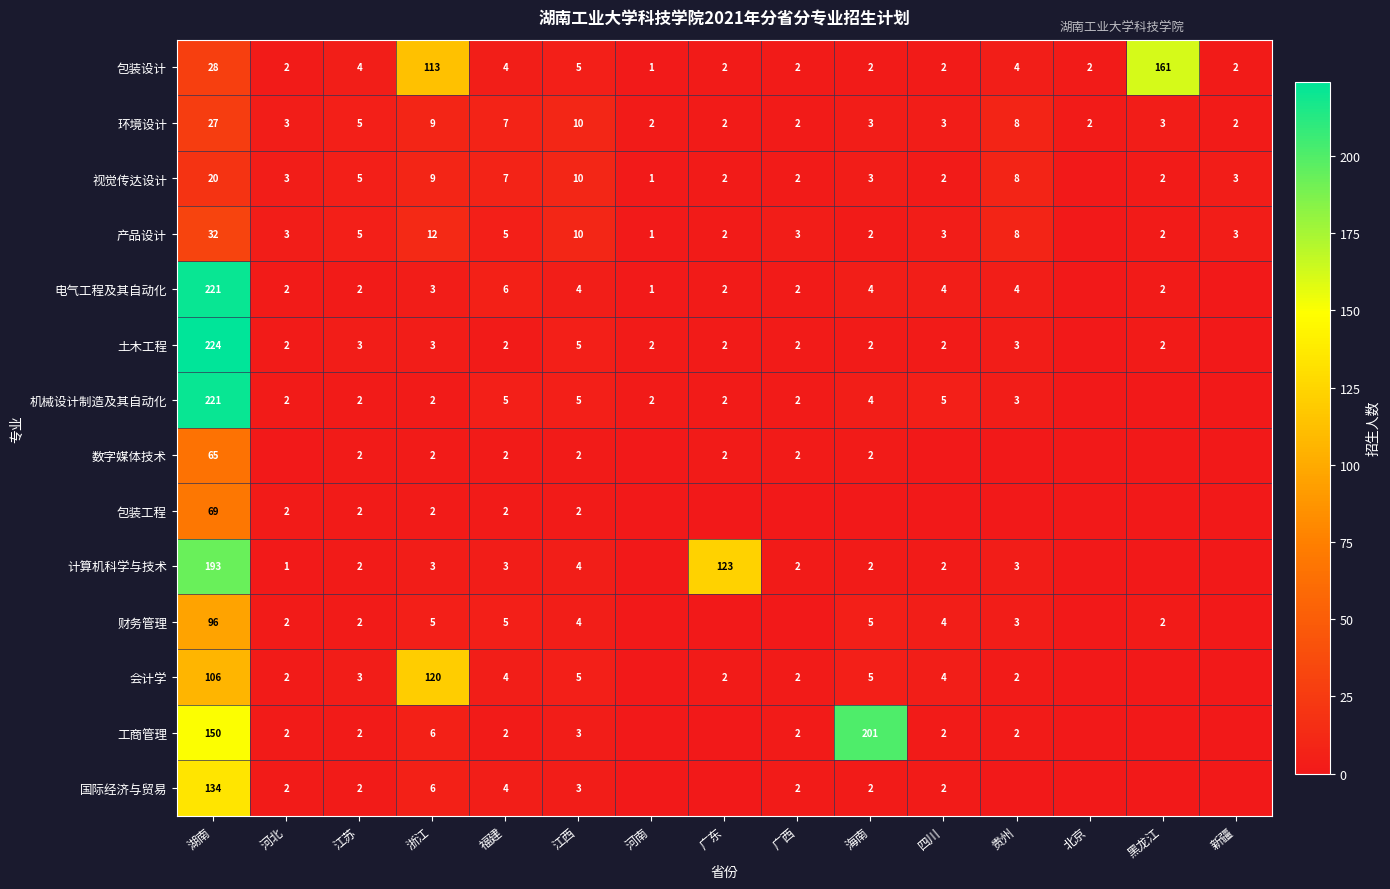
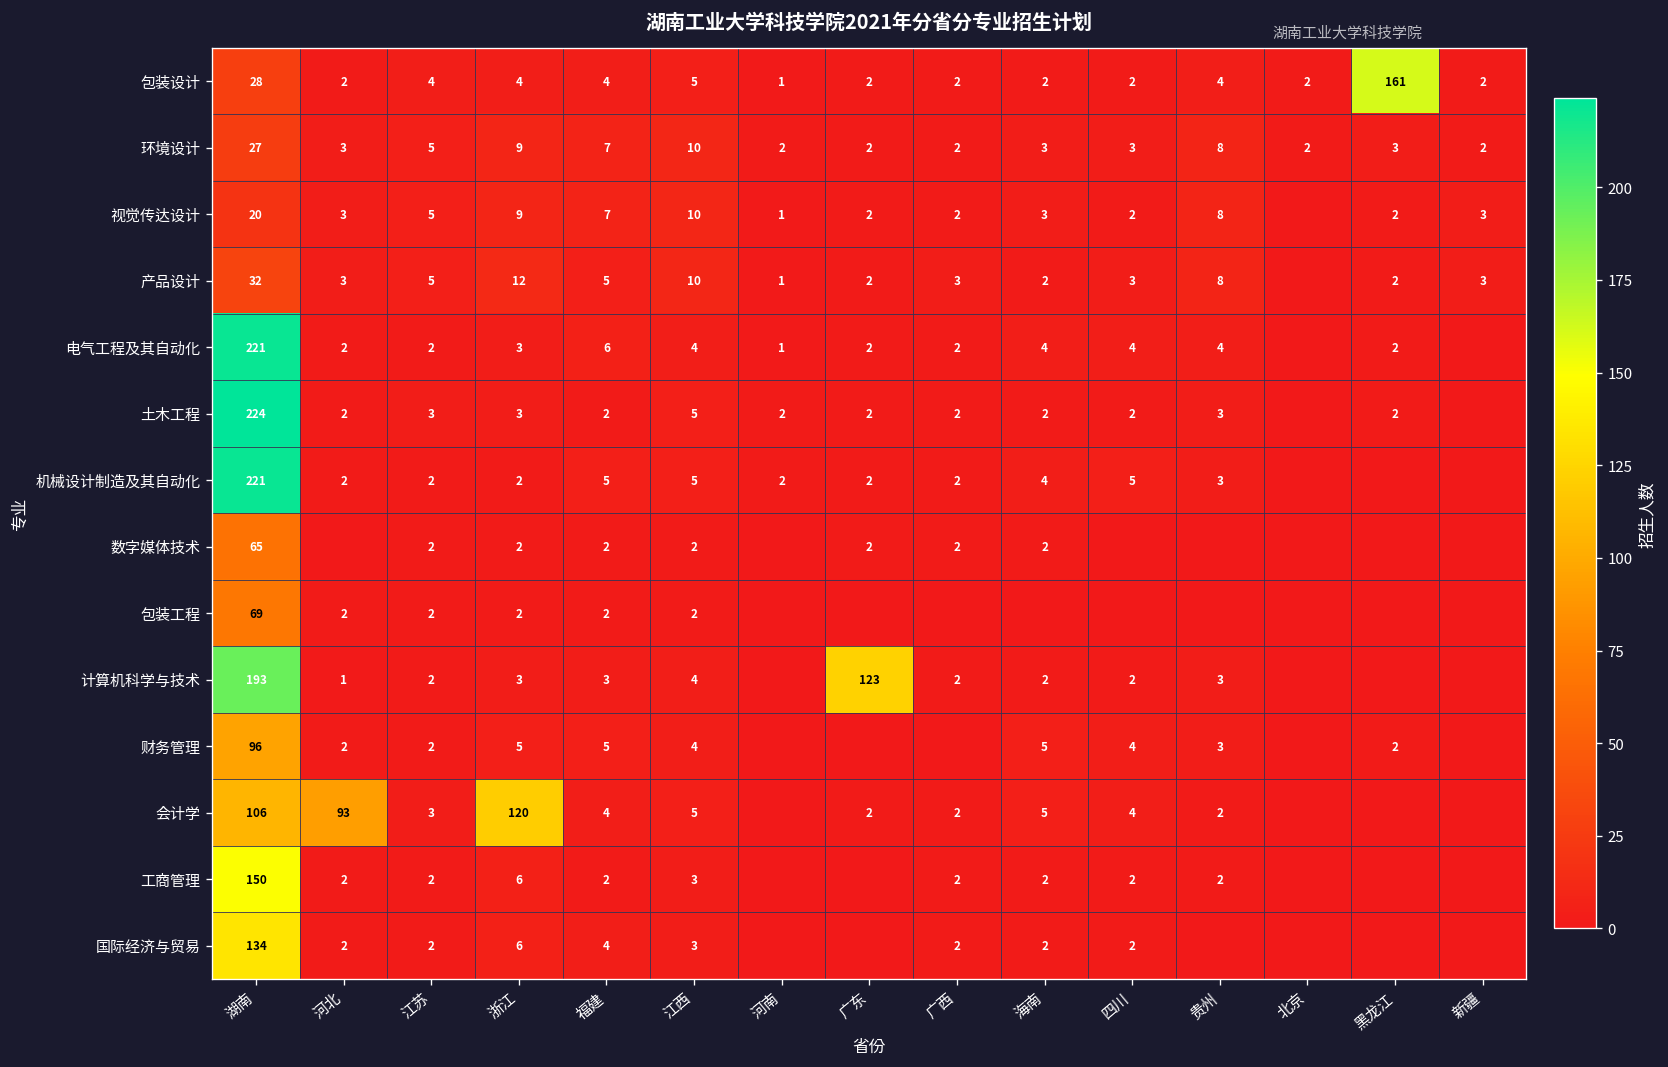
  {
    "包装设计": {
      "湖南": 28,
      "河北": 2,
      "江苏": 4,
-     "浙江": 113,
+     "浙江": 4,
      "福建": 4,
      "江西": 5,
      "河南": 1,
      "广东": 2,
      "广西": 2,
      "海南": 2,
      "四川": 2,
      "贵州": 4,
      "北京": 2,
      "黑龙江": 161,
      "新疆": 2
    },
    "环境设计": {
      "湖南": 27,
      "河北": 3,
      "江苏": 5,
      "浙江": 9,
      "福建": 7,
      "江西": 10,
      "河南": 2,
      "广东": 2,
      "广西": 2,
      "海南": 3,
      "四川": 3,
      "贵州": 8,
      "北京": 2,
      "黑龙江": 3,
      "新疆": 2
    },
    "视觉传达设计": {
      "湖南": 20,
      "河北": 3,
      "江苏": 5,
      "浙江": 9,
      "福建": 7,
      "江西": 10,
      "河南": 1,
      "广东": 2,
      "广西": 2,
      "海南": 3,
      "四川": 2,
      "贵州": 8,
      "黑龙江": 2,
      "新疆": 3
    },
    "产品设计": {
      "湖南": 32,
      "河北": 3,
      "江苏": 5,
      "浙江": 12,
      "福建": 5,
      "江西": 10,
      "河南": 1,
      "广东": 2,
      "广西": 3,
      "海南": 2,
      "四川": 3,
      "贵州": 8,
      "黑龙江": 2,
      "新疆": 3
    },
    "电气工程及其自动化": {
      "湖南": 221,
      "河北": 2,
      "江苏": 2,
      "浙江": 3,
      "福建": 6,
      "江西": 4,
      "河南": 1,
      "广东": 2,
      "广西": 2,
      "海南": 4,
      "四川": 4,
      "贵州": 4,
      "黑龙江": 2
    },
    "土木工程": {
      "湖南": 224,
      "河北": 2,
      "江苏": 3,
      "浙江": 3,
      "福建": 2,
      "江西": 5,
      "河南": 2,
      "广东": 2,
      "广西": 2,
      "海南": 2,
      "四川": 2,
      "贵州": 3,
      "黑龙江": 2
    },
    "机械设计制造及其自动化": {
      "湖南": 221,
      "河北": 2,
      "江苏": 2,
      "浙江": 2,
      "福建": 5,
      "江西": 5,
      "河南": 2,
      "广东": 2,
      "广西": 2,
      "海南": 4,
      "四川": 5,
      "贵州": 3
    },
    "数字媒体技术": {
      "湖南": 65,
      "江苏": 2,
      "浙江": 2,
      "福建": 2,
      "江西": 2,
      "广东": 2,
      "广西": 2,
      "海南": 2
    },
    "包装工程": {
      "湖南": 69,
      "河北": 2,
      "江苏": 2,
      "浙江": 2,
      "福建": 2,
      "江西": 2
    },
    "计算机科学与技术": {
      "湖南": 193,
      "河北": 1,
      "江苏": 2,
      "浙江": 3,
      "福建": 3,
      "江西": 4,
      "广东": 123,
      "广西": 2,
      "海南": 2,
      "四川": 2,
      "贵州": 3
    },
    "财务管理": {
      "湖南": 96,
      "河北": 2,
      "江苏": 2,
      "浙江": 5,
      "福建": 5,
      "江西": 4,
      "海南": 5,
      "四川": 4,
      "贵州": 3,
      "黑龙江": 2
    },
    "会计学": {
      "湖南": 106,
-     "河北": 2,
+     "河北": 93,
      "江苏": 3,
      "浙江": 120,
      "福建": 4,
      "江西": 5,
      "广东": 2,
      "广西": 2,
      "海南": 5,
      "四川": 4,
      "贵州": 2
    },
    "工商管理": {
      "湖南": 150,
      "河北": 2,
      "江苏": 2,
      "浙江": 6,
      "福建": 2,
      "江西": 3,
      "广西": 2,
-     "海南": 201,
+     "海南": 2,
      "四川": 2,
      "贵州": 2
    },
    "国际经济与贸易": {
      "湖南": 134,
      "河北": 2,
      "江苏": 2,
      "浙江": 6,
      "福建": 4,
      "江西": 3,
      "广西": 2,
      "海南": 2,
      "四川": 2
    }
  }
